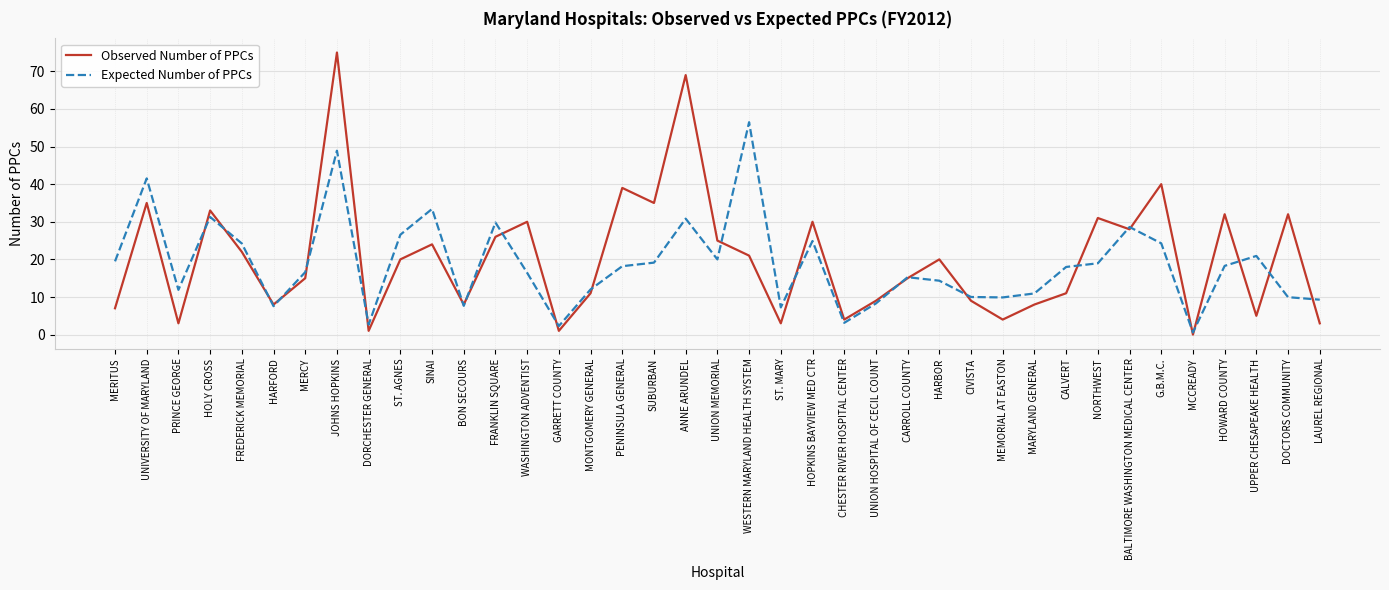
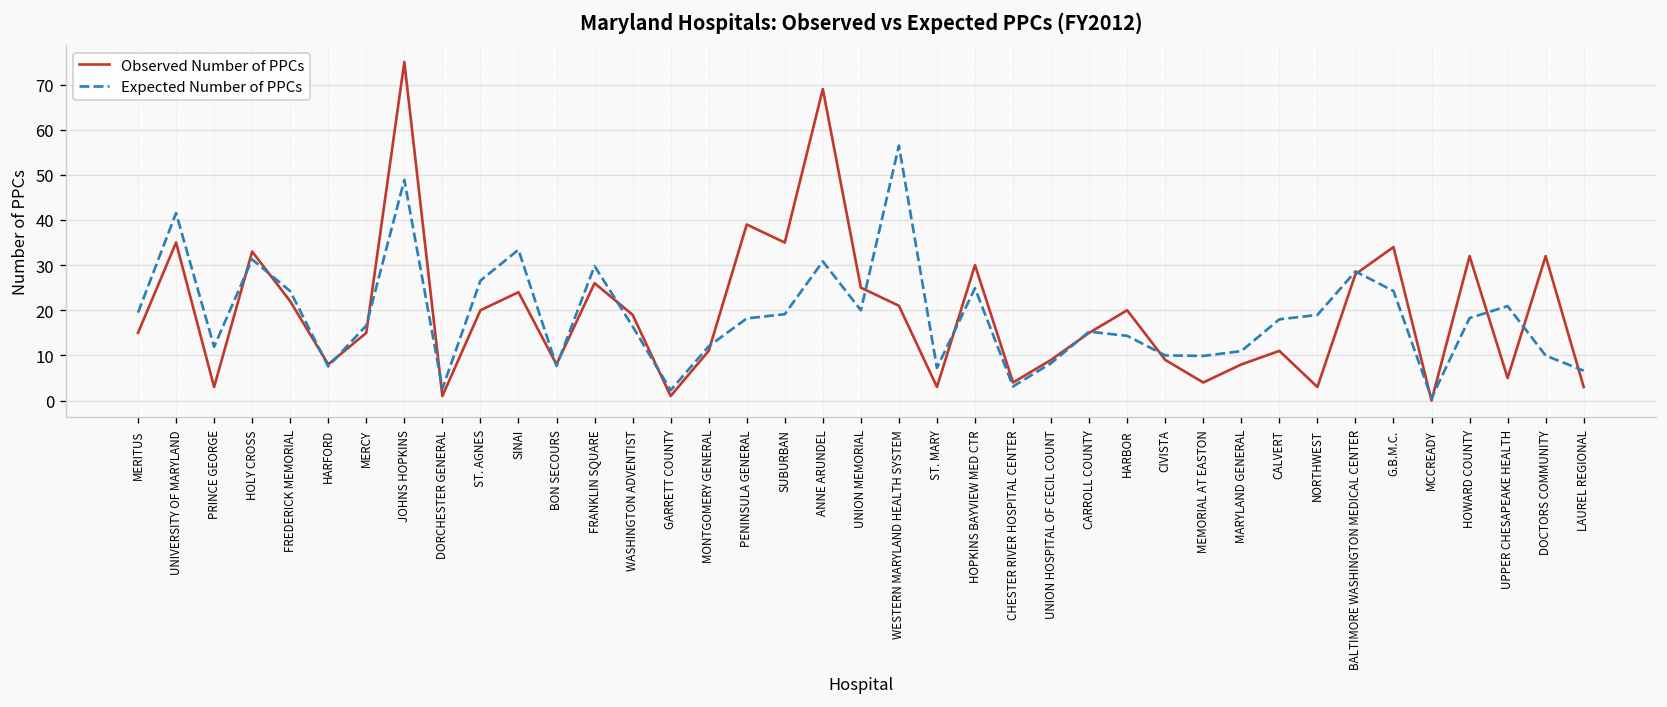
  {
    "Observed Number of PPCs": {
-     "MERITUS": 7,
+     "MERITUS": 15,
      "UNIVERSITY OF MARYLAND": 35,
      "PRINCE GEORGE": 3,
      "HOLY CROSS": 33,
      "FREDERICK MEMORIAL": 22,
      "MERCY": 15,
      "JOHNS HOPKINS": 75,
      "DORCHESTER GENERAL": 1,
      "ST. AGNES": 20,
      "SINAI": 24,
      "FRANKLIN SQUARE": 26,
-     "WASHINGTON ADVENTIST": 30,
+     "WASHINGTON ADVENTIST": 19,
      "GARRETT COUNTY": 1,
      "MONTGOMERY GENERAL": 11,
      "PENINSULA GENERAL": 39,
      "SUBURBAN": 35,
      "ANNE ARUNDEL": 69,
      "UNION MEMORIAL": 25,
      "WESTERN MARYLAND HEALTH SYSTEM": 21,
      "ST. MARY": 3,
      "HOPKINS BAYVIEW MED CTR": 30,
      "CHESTER RIVER HOSPITAL CENTER": 4,
      "UNION HOSPITAL OF CECIL COUNT": 9,
      "HARBOR": 20,
      "CIVISTA": 9,
      "MEMORIAL AT EASTON": 4,
      "MARYLAND GENERAL": 8,
      "CALVERT": 11,
-     "NORTHWEST": 31,
-     "G.B.M.C.": 40,
+     "NORTHWEST": 3,
+     "G.B.M.C.": 34,
      "HOWARD COUNTY": 32,
      "UPPER CHESAPEAKE HEALTH": 5,
      "DOCTORS COMMUNITY": 32,
      "LAUREL REGIONAL": 3
    },
    "Expected Number of PPCs": {
      "MERITUS": 19,
      "UNIVERSITY OF MARYLAND": 42,
      "PRINCE GEORGE": 12,
      "HOLY CROSS": 31,
      "FREDERICK MEMORIAL": 24,
      "MERCY": 17,
      "JOHNS HOPKINS": 49,
      "DORCHESTER GENERAL": 3,
      "ST. AGNES": 27,
      "SINAI": 33,
      "FRANKLIN SQUARE": 30,
      "WASHINGTON ADVENTIST": 16,
      "GARRETT COUNTY": 2,
      "MONTGOMERY GENERAL": 12,
      "PENINSULA GENERAL": 18,
      "SUBURBAN": 19,
      "ANNE ARUNDEL": 31,
      "UNION MEMORIAL": 20,
      "WESTERN MARYLAND HEALTH SYSTEM": 56,
      "ST. MARY": 7,
      "HOPKINS BAYVIEW MED CTR": 25,
      "CHESTER RIVER HOSPITAL CENTER": 3,
      "UNION HOSPITAL OF CECIL COUNT": 8,
      "HARBOR": 14,
      "CIVISTA": 10,
      "MEMORIAL AT EASTON": 10,
      "MARYLAND GENERAL": 11,
      "CALVERT": 18,
      "NORTHWEST": 19,
      "G.B.M.C.": 24,
      "HOWARD COUNTY": 18,
      "UPPER CHESAPEAKE HEALTH": 21,
      "DOCTORS COMMUNITY": 10,
-     "LAUREL REGIONAL": 9
+     "LAUREL REGIONAL": 7
    }
  }
